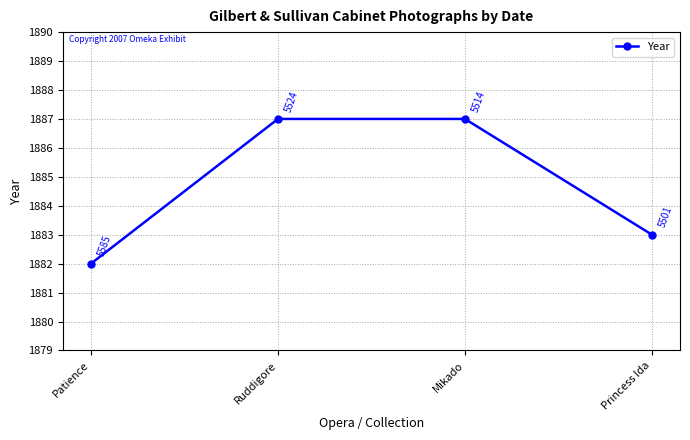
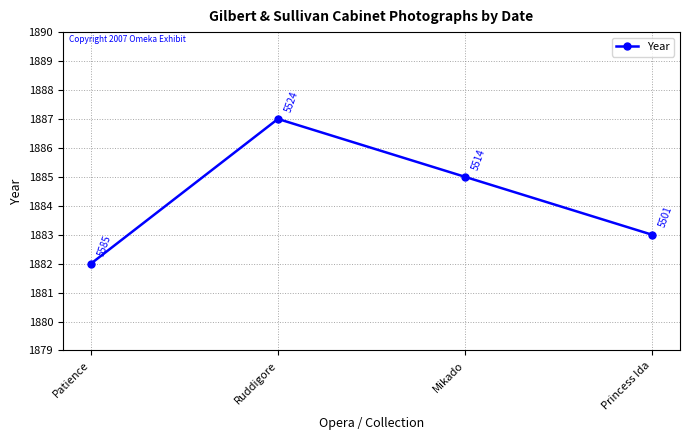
  {
-   "Mikado": 1887
+   "Mikado": 1885
  }
